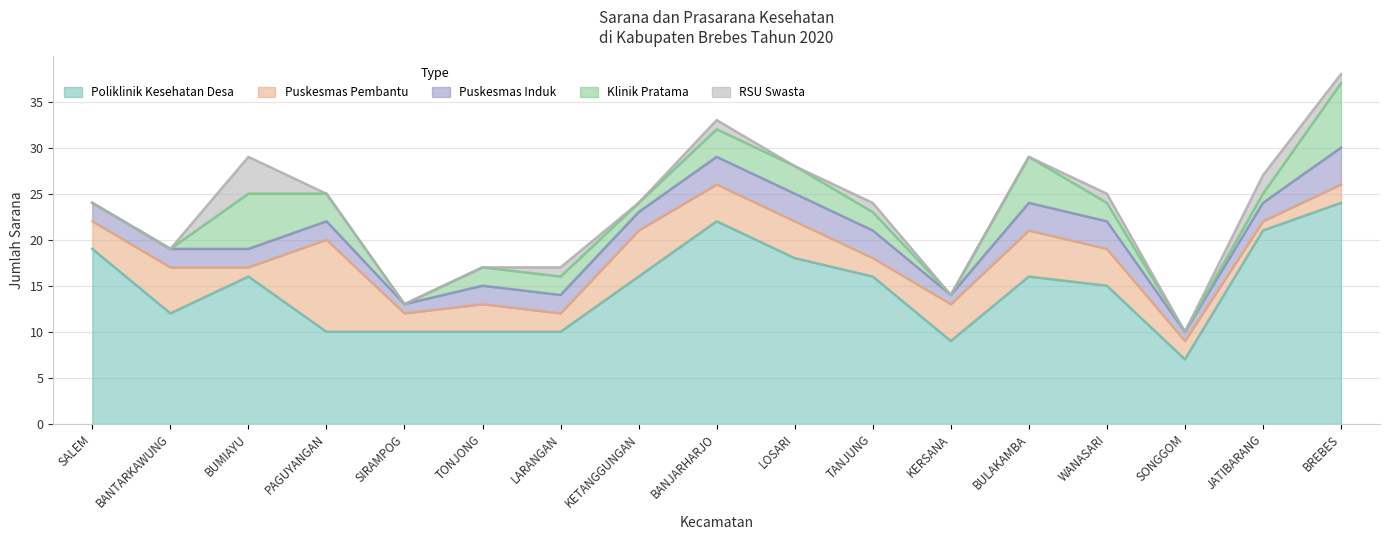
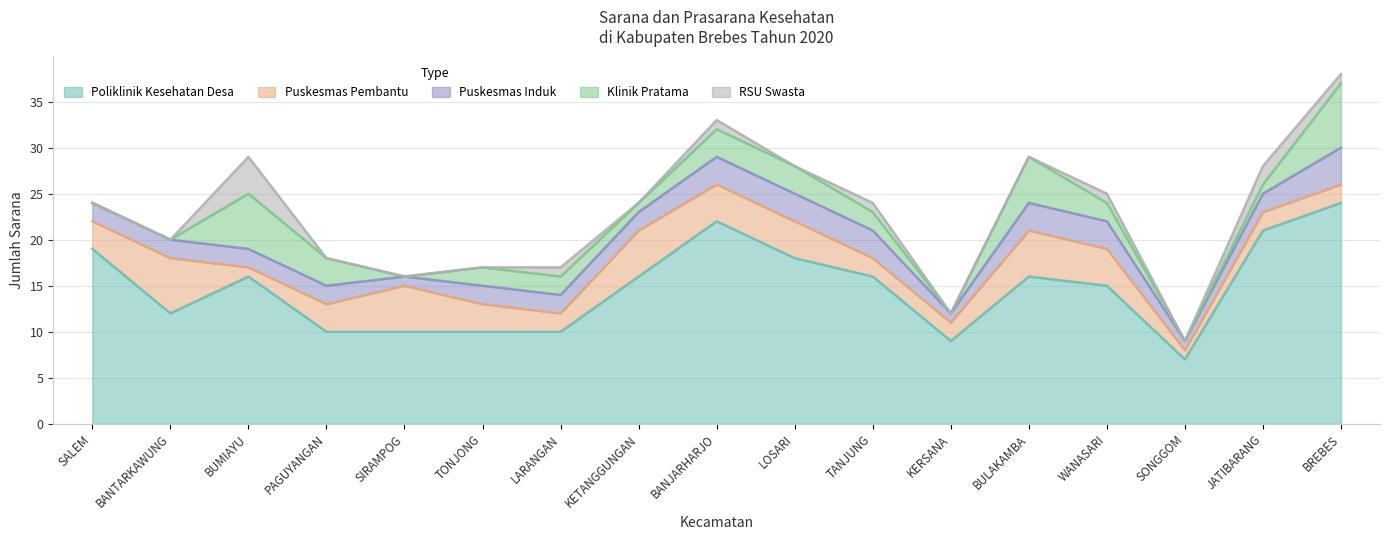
  {
    "Puskesmas Pembantu": {
      "SALEM": 3,
-     "BANTARKAWUNG": 5,
+     "BANTARKAWUNG": 6,
      "BUMIAYU": 1,
-     "PAGUYANGAN": 10,
-     "SIRAMPOG": 2,
+     "PAGUYANGAN": 3,
+     "SIRAMPOG": 5,
      "TONJONG": 3,
      "LARANGAN": 2,
      "KETANGGUNGAN": 5,
      "BANJARHARJO": 4,
      "LOSARI": 4,
      "TANJUNG": 2,
-     "KERSANA": 4,
+     "KERSANA": 2,
      "BULAKAMBA": 5,
      "WANASARI": 4,
-     "SONGGOM": 2,
-     "JATIBARANG": 1,
+     "SONGGOM": 1,
+     "JATIBARANG": 2,
      "BREBES": 2
    }
  }
